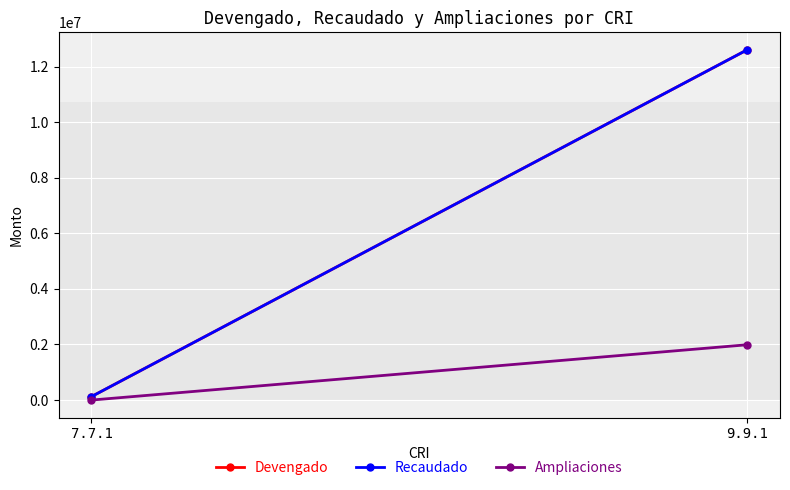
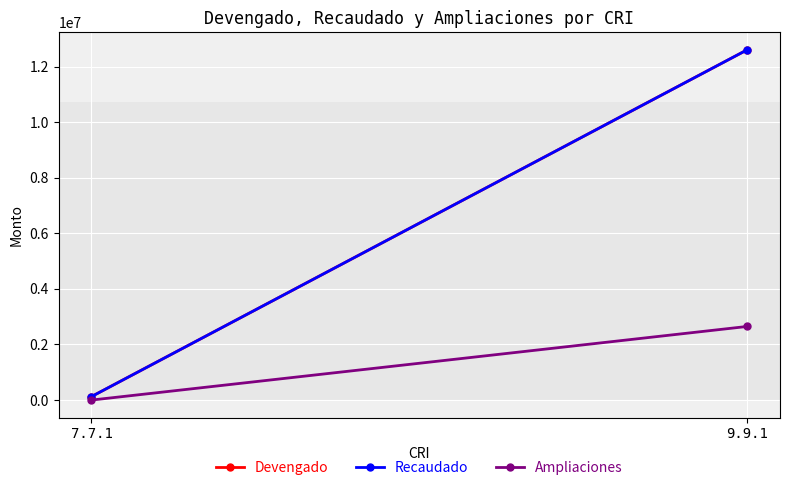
  {
    "Recaudado": {
      "7.7.1": 100000,
      "9.9.1": 12600000
    },
    "Ampliaciones": {
      "7.7.1": 0,
-     "9.9.1": 2000000
+     "9.9.1": 2600000
    }
  }
